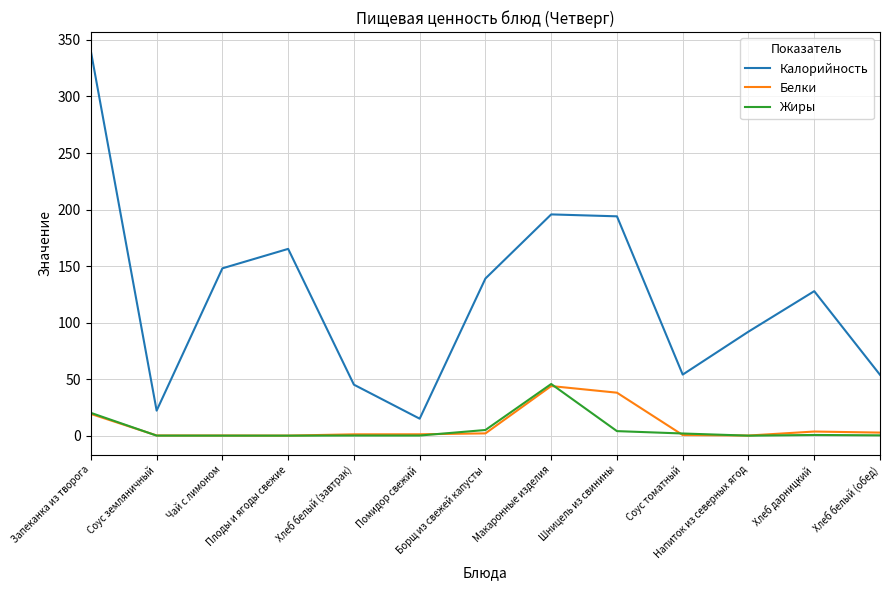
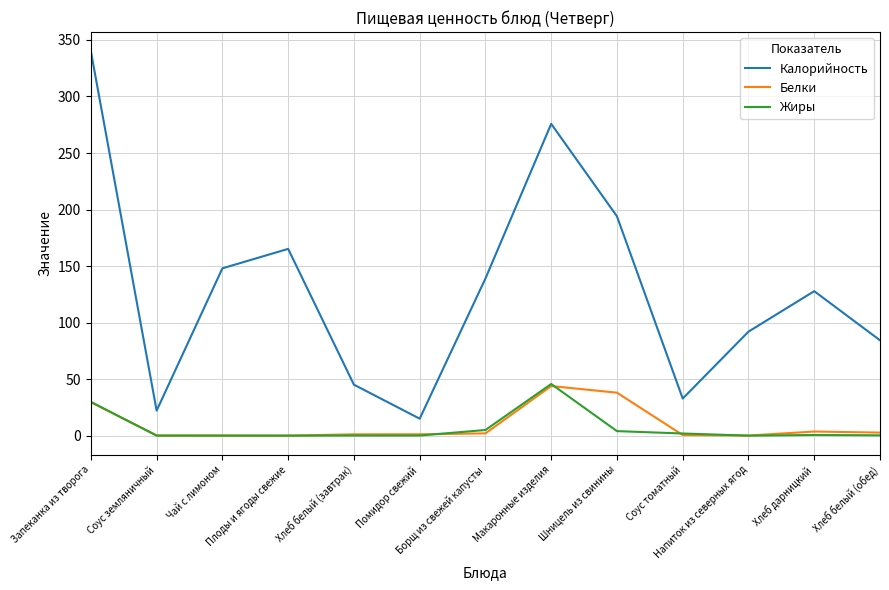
  {
    "Калорийность": {
      "Запеканка из творога": 340,
      "Соус земляничный": 22,
      "Чай с лимоном": 148,
      "Плоды и ягоды свежие": 165,
      "Хлеб белый (завтрак)": 45,
      "Помидор свежий": 15,
      "Борщ из свежей капусты": 139,
-     "Макаронные изделия": 196,
+     "Макаронные изделия": 276,
      "Шницель из свинины": 194,
-     "Соус томатный": 54,
+     "Соус томатный": 33,
      "Напиток из северных ягод": 92,
      "Хлеб дарницкий": 128,
-     "Хлеб белый (обед)": 54
+     "Хлеб белый (обед)": 84
    },
    "Белки": {
-     "Запеканка из творога": 19,
+     "Запеканка из творога": 30,
      "Борщ из свежей капусты": 2,
      "Шницель из свинины": 38,
      "Хлеб дарницкий": 4,
      "Хлеб белый (обед)": 3
    },
    "Жиры": {
-     "Запеканка из творога": 20,
+     "Запеканка из творога": 30,
      "Борщ из свежей капусты": 5,
      "Шницель из свинины": 4,
      "Хлеб дарницкий": 1,
      "Хлеб белый (обед)": 0
    }
  }
